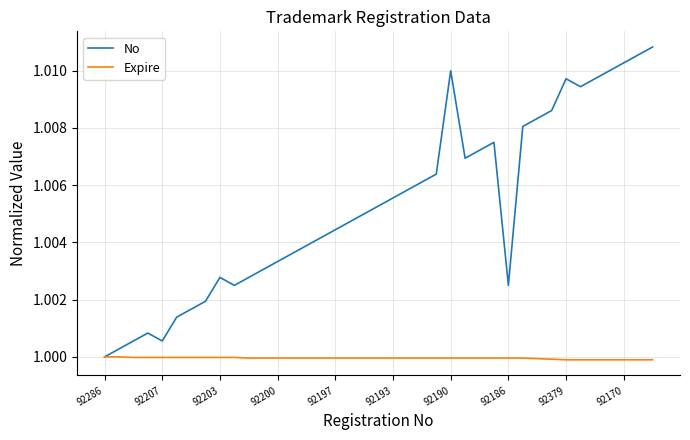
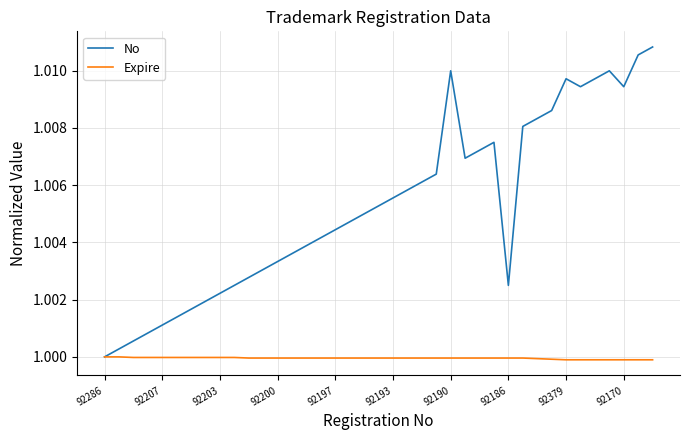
  {
    "No": {
-     "92207": 1.0006,
-     "92203": 1.0028,
+     "92207": 1.0011,
+     "92203": 1.0022,
      "92200": 1.0033,
      "92197": 1.0044,
      "92193": 1.0056,
      "92190": 1.0100,
      "92186": 1.0025,
      "92379": 1.0097,
-     "92170": 1.0103
+     "92170": 1.0094
    },
    "Expire": {
      "92207": 1.0000,
      "92203": 1.0000,
      "92200": 1.0000,
      "92197": 1.0000,
      "92193": 1.0000,
      "92190": 1.0000,
      "92186": 1.0000,
      "92379": 0.9999,
      "92170": 0.9999
    }
  }
